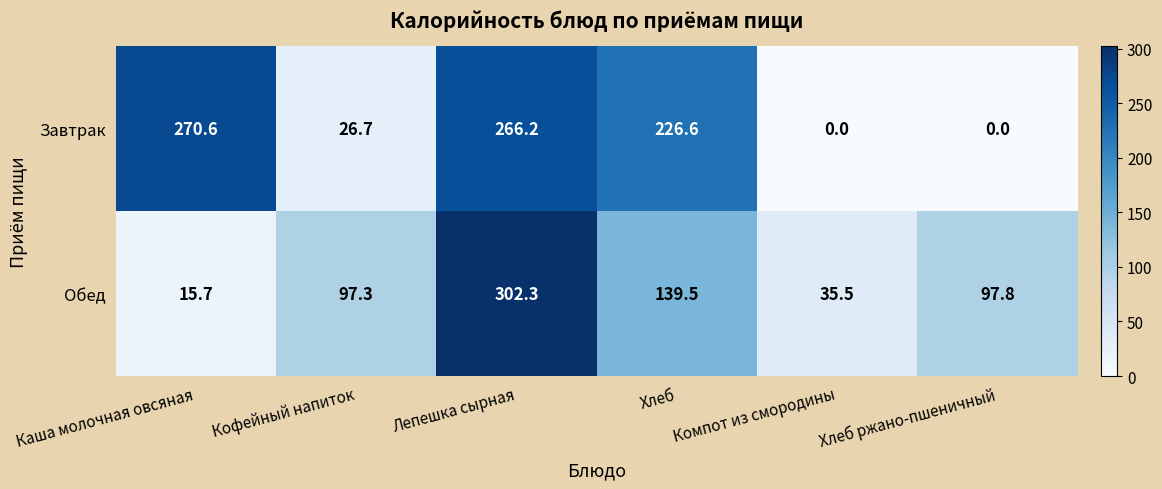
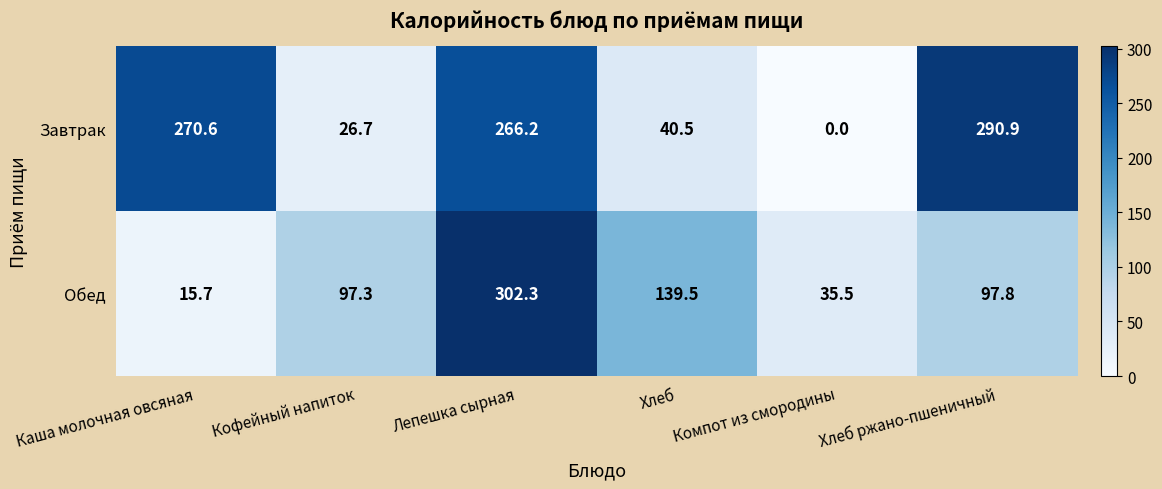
  {
    "Завтрак": {
      "Каша молочная овсяная": 270.6,
      "Кофейный напиток": 26.7,
      "Лепешка сырная": 266.2,
-     "Хлеб": 226.6,
+     "Хлеб": 40.5,
      "Компот из смородины": 0.0,
-     "Хлеб ржано-пшеничный": 0.0
+     "Хлеб ржано-пшеничный": 290.9
    },
    "Обед": {
      "Каша молочная овсяная": 15.7,
      "Кофейный напиток": 97.3,
      "Лепешка сырная": 302.3,
      "Хлеб": 139.5,
      "Компот из смородины": 35.5,
      "Хлеб ржано-пшеничный": 97.8
    }
  }
